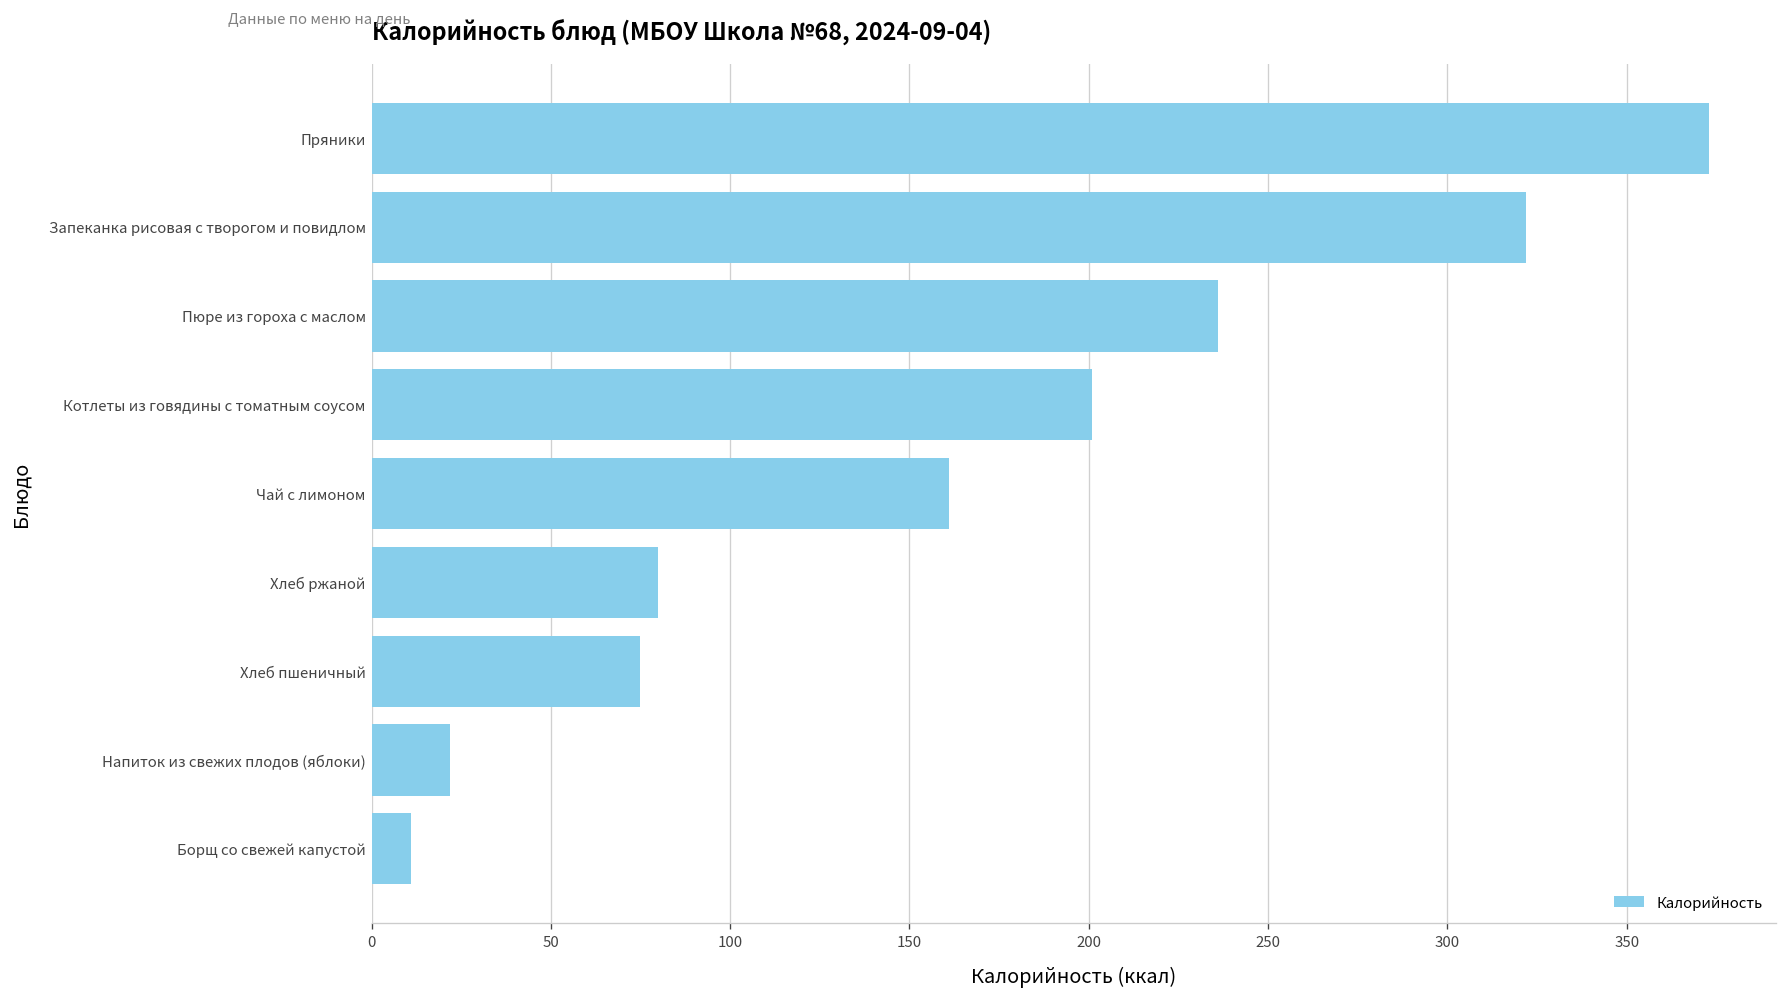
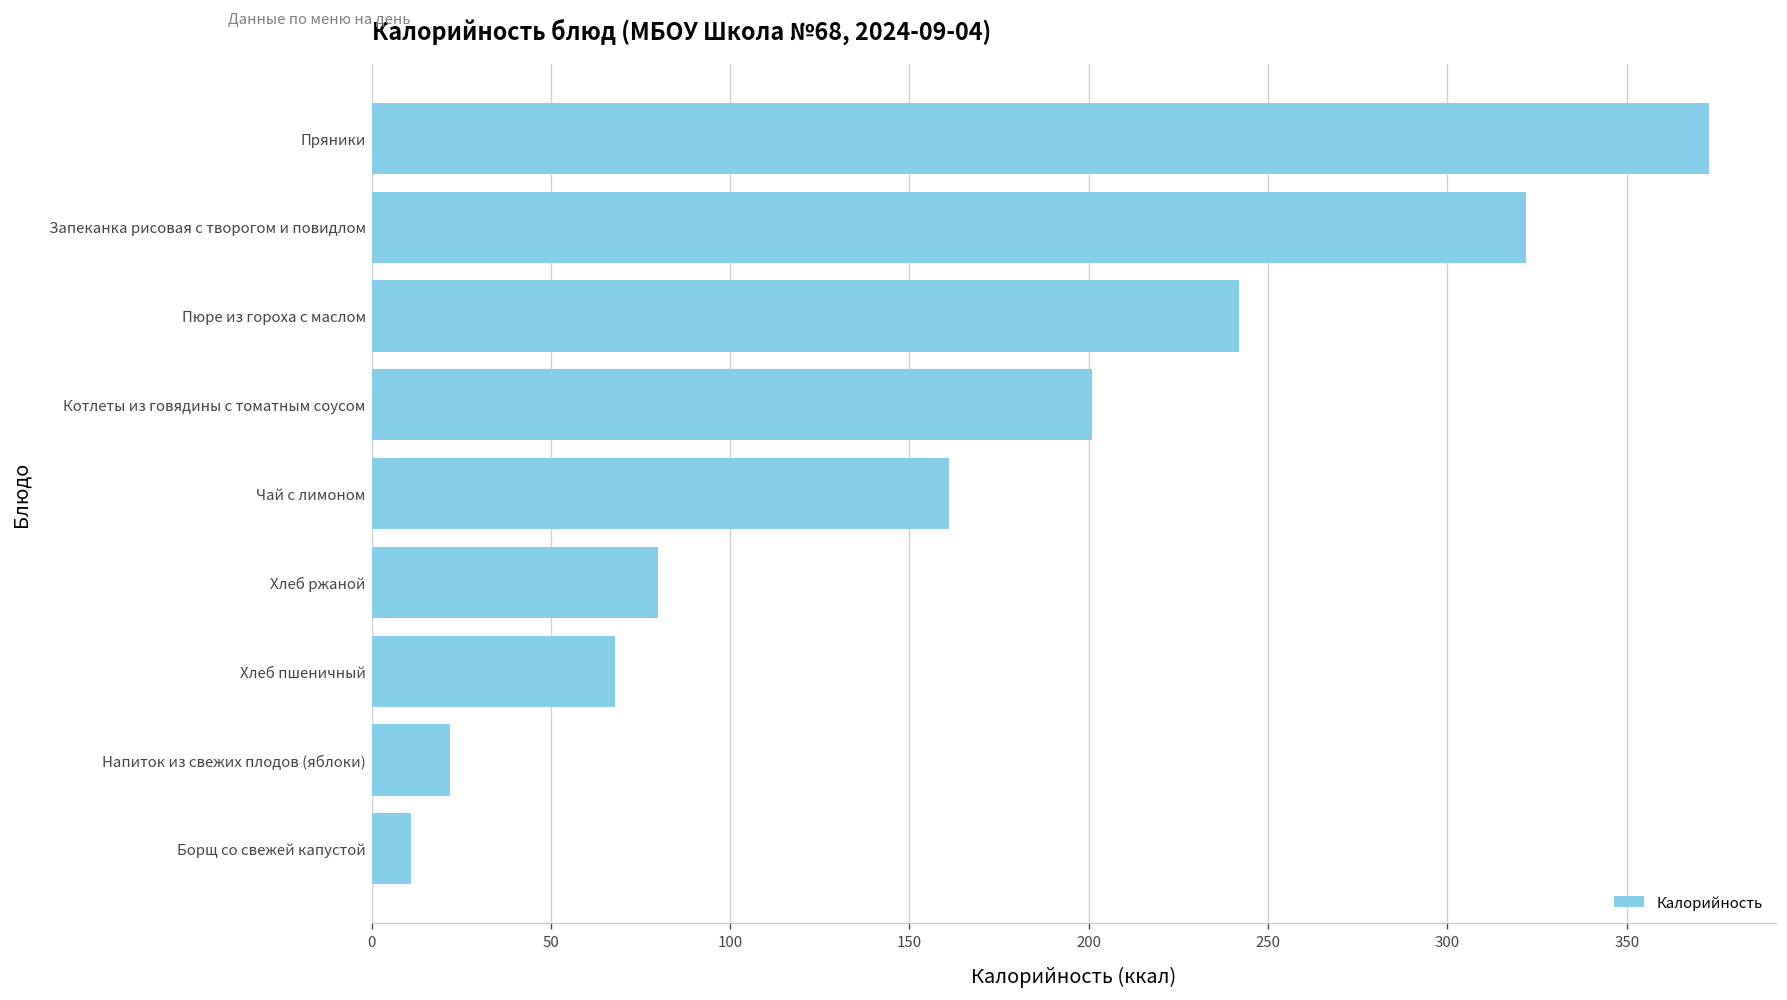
  {
    "Пряники": 373,
    "Запеканка рисовая с творогом и повидлом": 322,
-   "Пюре из гороха с маслом": 236,
+   "Пюре из гороха с маслом": 242,
    "Котлеты из говядины с томатным соусом": 201,
    "Чай с лимоном": 161,
    "Хлеб ржаной": 80,
-   "Хлеб пшеничный": 75,
+   "Хлеб пшеничный": 68,
    "Напиток из свежих плодов (яблоки)": 22,
    "Борщ со свежей капустой": 11
  }
